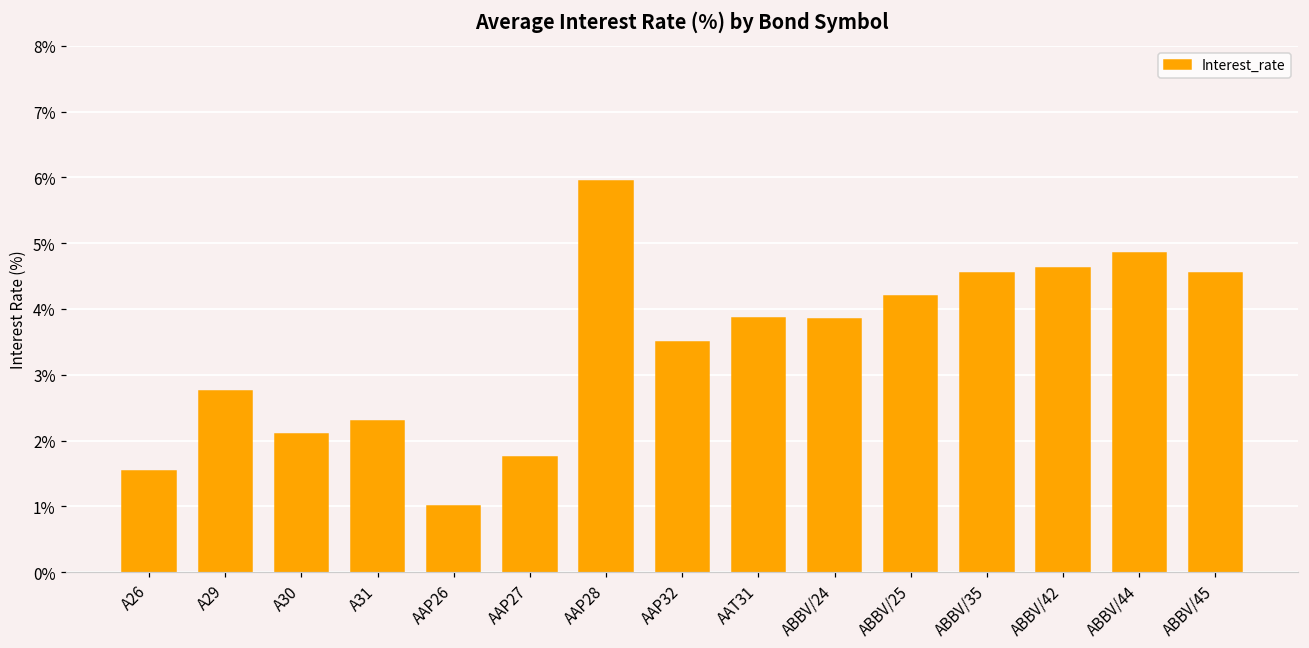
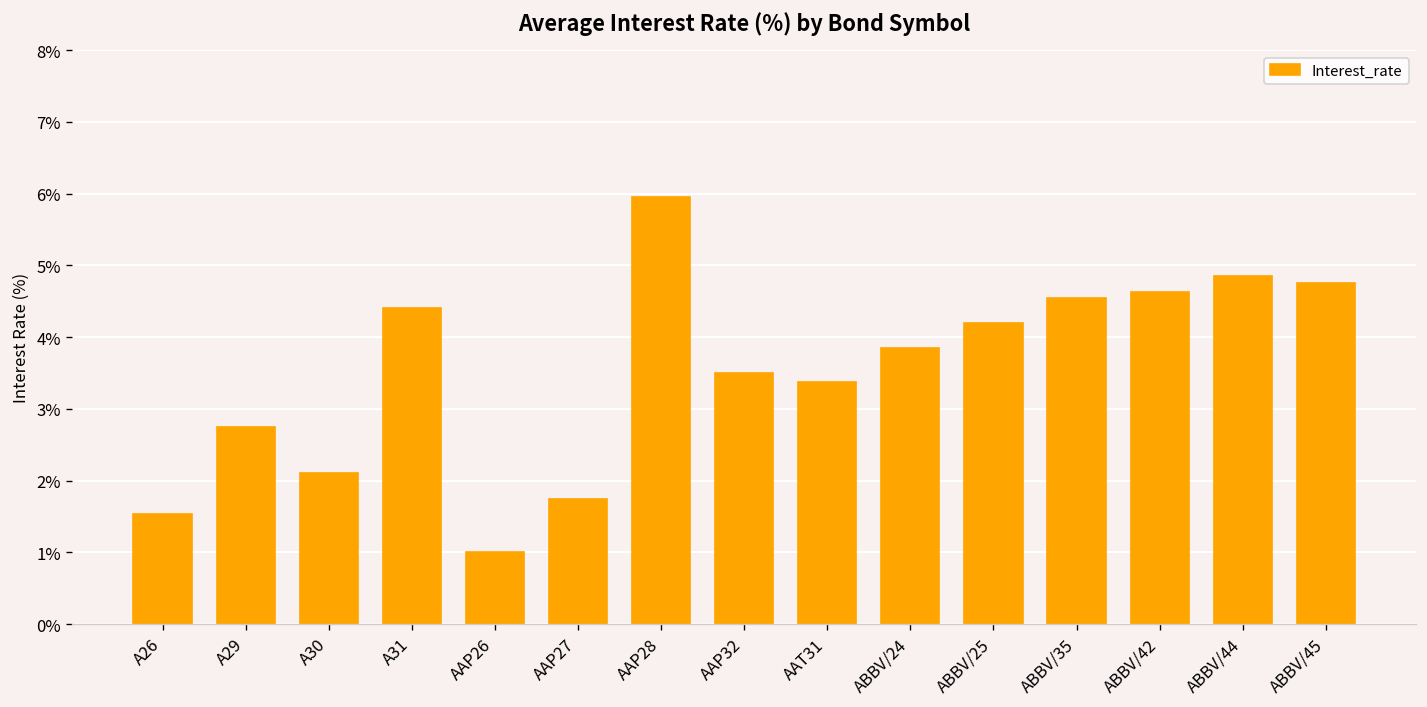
  {
    "A26": "1.5%",
    "A29": "2.8%",
    "A30": "2.1%",
-   "A31": "2.3%",
+   "A31": "4.4%",
    "AAP26": "1.0%",
    "AAP27": "1.8%",
    "AAP28": "6.0%",
    "AAP32": "3.5%",
-   "AAT31": "3.9%",
+   "AAT31": "3.4%",
    "ABBV/24": "3.9%",
    "ABBV/25": "4.2%",
    "ABBV/35": "4.6%",
    "ABBV/42": "4.6%",
    "ABBV/44": "4.9%",
-   "ABBV/45": "4.5%"
+   "ABBV/45": "4.8%"
  }
